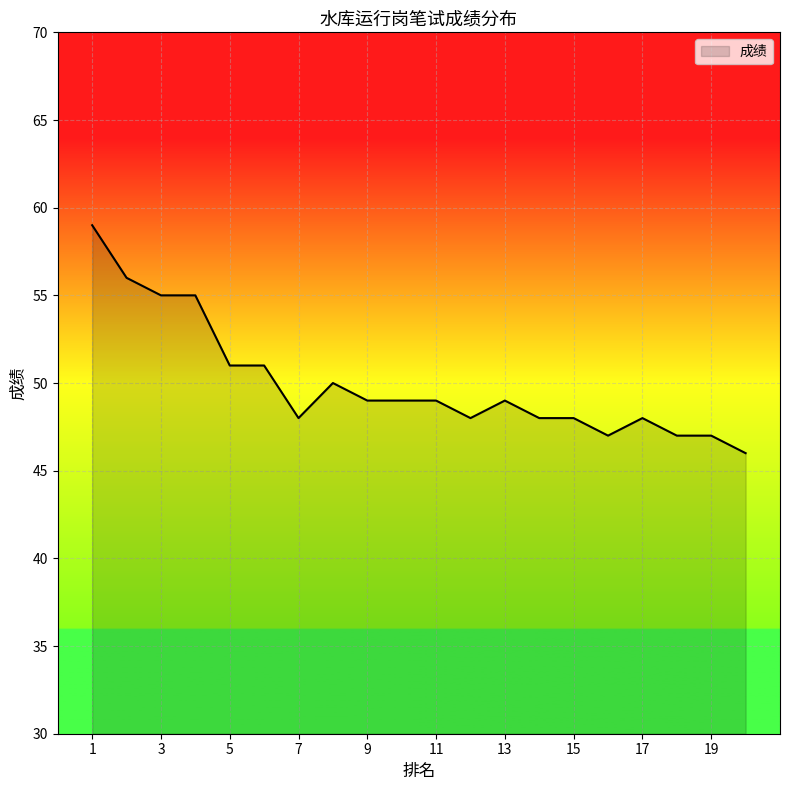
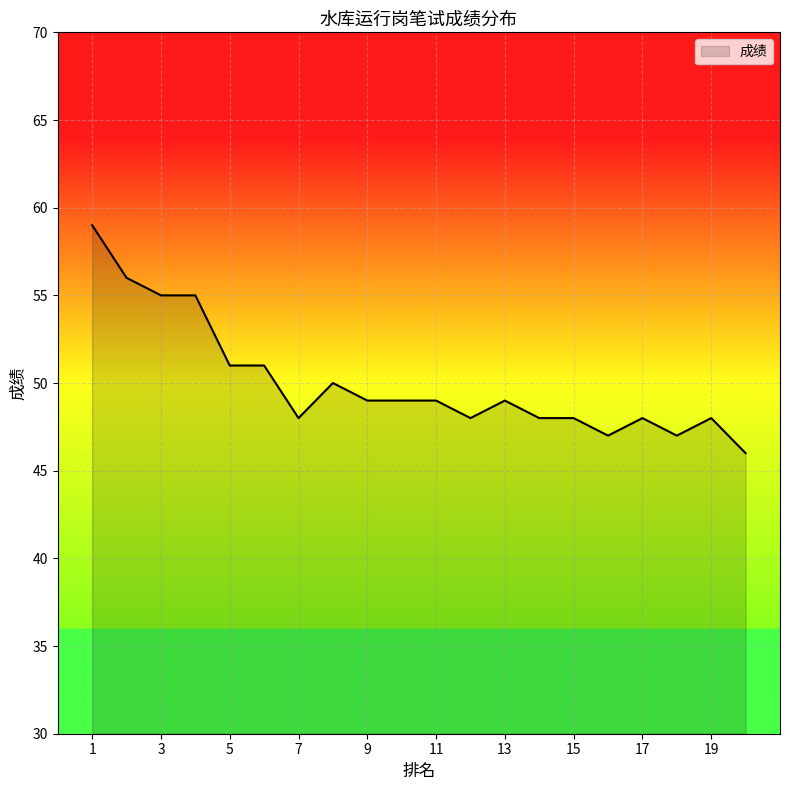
  {
    "1": 59,
    "3": 55,
    "5": 51,
    "7": 48,
    "9": 49,
    "11": 49,
    "13": 49,
    "15": 48,
    "17": 48,
-   "19": 47
+   "19": 48
  }
